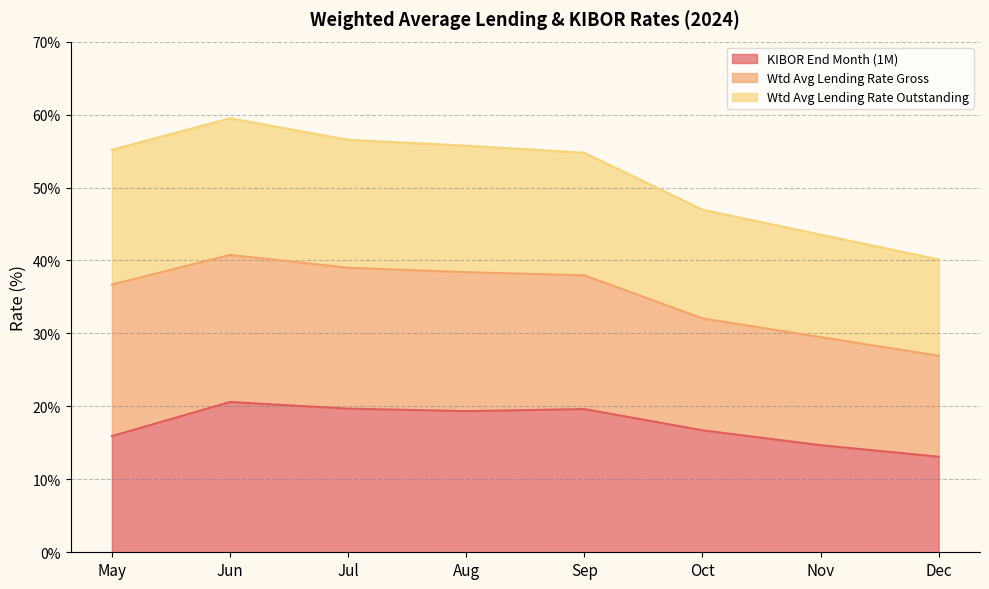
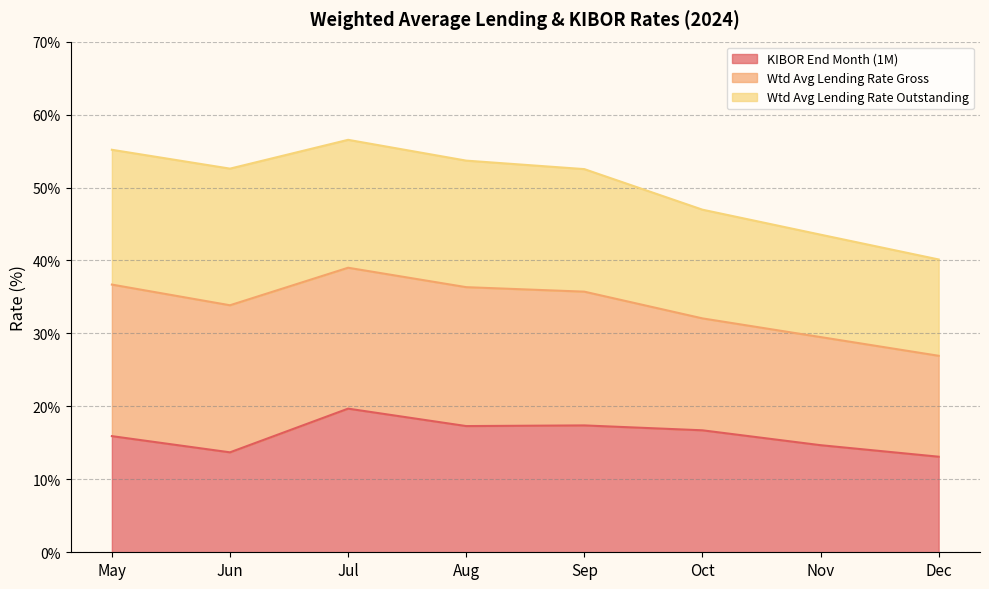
  {
    "KIBOR End Month (1M)": {
      "May": "16%",
-     "Jun": "21%",
+     "Jun": "14%",
      "Jul": "20%",
-     "Aug": "19%",
-     "Sep": "20%",
+     "Aug": "17%",
+     "Sep": "17%",
      "Oct": "17%",
      "Nov": "15%",
      "Dec": "13%"
    }
  }
